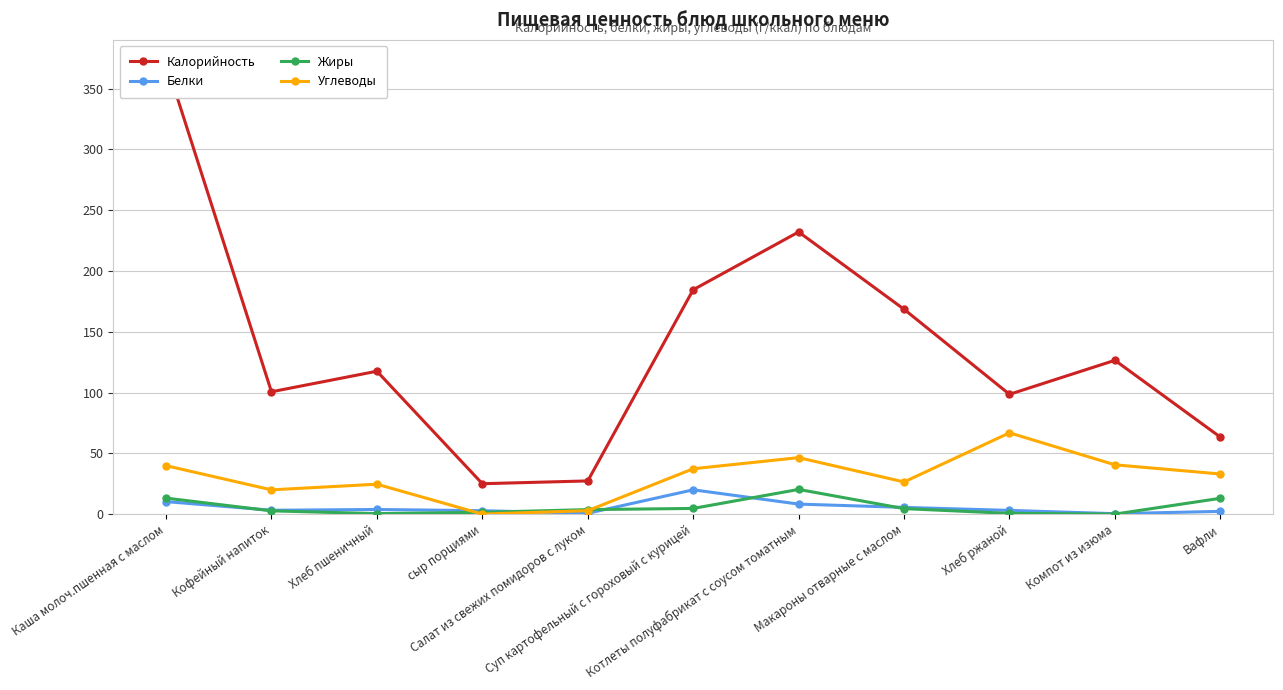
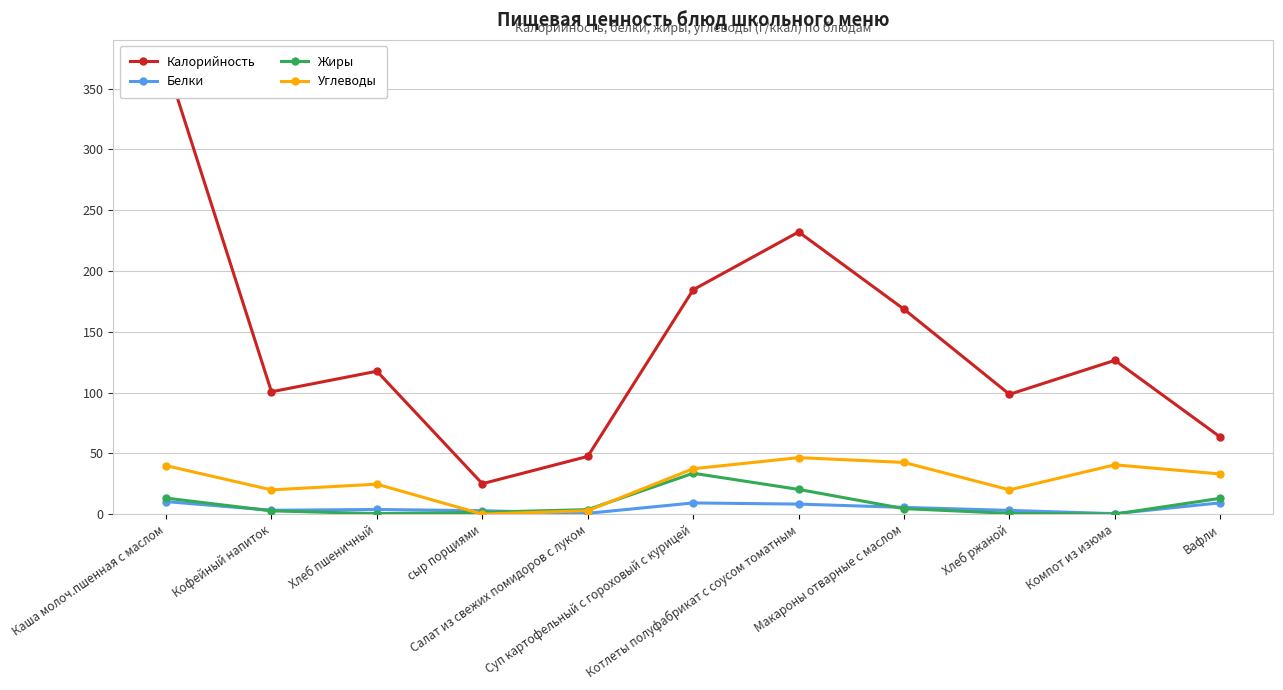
  {
    "Калорийность": {
      "Кофейный напиток": 101,
      "Хлеб пшеничный": 118,
      "сыр порциями": 25,
-     "Салат из свежих помидоров с луком": 27,
+     "Салат из свежих помидоров с луком": 47,
      "Суп картофельный с гороховый с курицей": 185,
      "Котлеты полуфабрикат с соусом томатным": 232,
      "Макароны отварные с маслом": 168,
      "Хлеб ржаной": 99,
      "Компот из изюма": 126,
      "Вафли": 63
    },
    "Белки": {
      "Каша молоч.пшенная с маслом": 10,
      "Хлеб пшеничный": 4,
      "Салат из свежих помидоров с луком": 1,
-     "Суп картофельный с гороховый с курицей": 20,
+     "Суп картофельный с гороховый с курицей": 9,
      "Котлеты полуфабрикат с соусом томатным": 8,
      "Хлеб ржаной": 3,
-     "Вафли": 2
+     "Вафли": 9
    },
    "Жиры": {
      "Каша молоч.пшенная с маслом": 13,
      "Хлеб пшеничный": 0,
-     "Суп картофельный с гороховый с курицей": 5,
+     "Суп картофельный с гороховый с курицей": 34,
      "Котлеты полуфабрикат с соусом томатным": 20,
      "Хлеб ржаной": 1,
      "Вафли": 13
    },
    "Углеводы": {
      "Каша молоч.пшенная с маслом": 40,
      "Кофейный напиток": 20,
      "Хлеб пшеничный": 25,
      "Суп картофельный с гороховый с курицей": 37,
      "Котлеты полуфабрикат с соусом томатным": 46,
-     "Макароны отварные с маслом": 26,
-     "Хлеб ржаной": 67,
+     "Макароны отварные с маслом": 43,
+     "Хлеб ржаной": 20,
      "Компот из изюма": 41,
      "Вафли": 33
    }
  }
